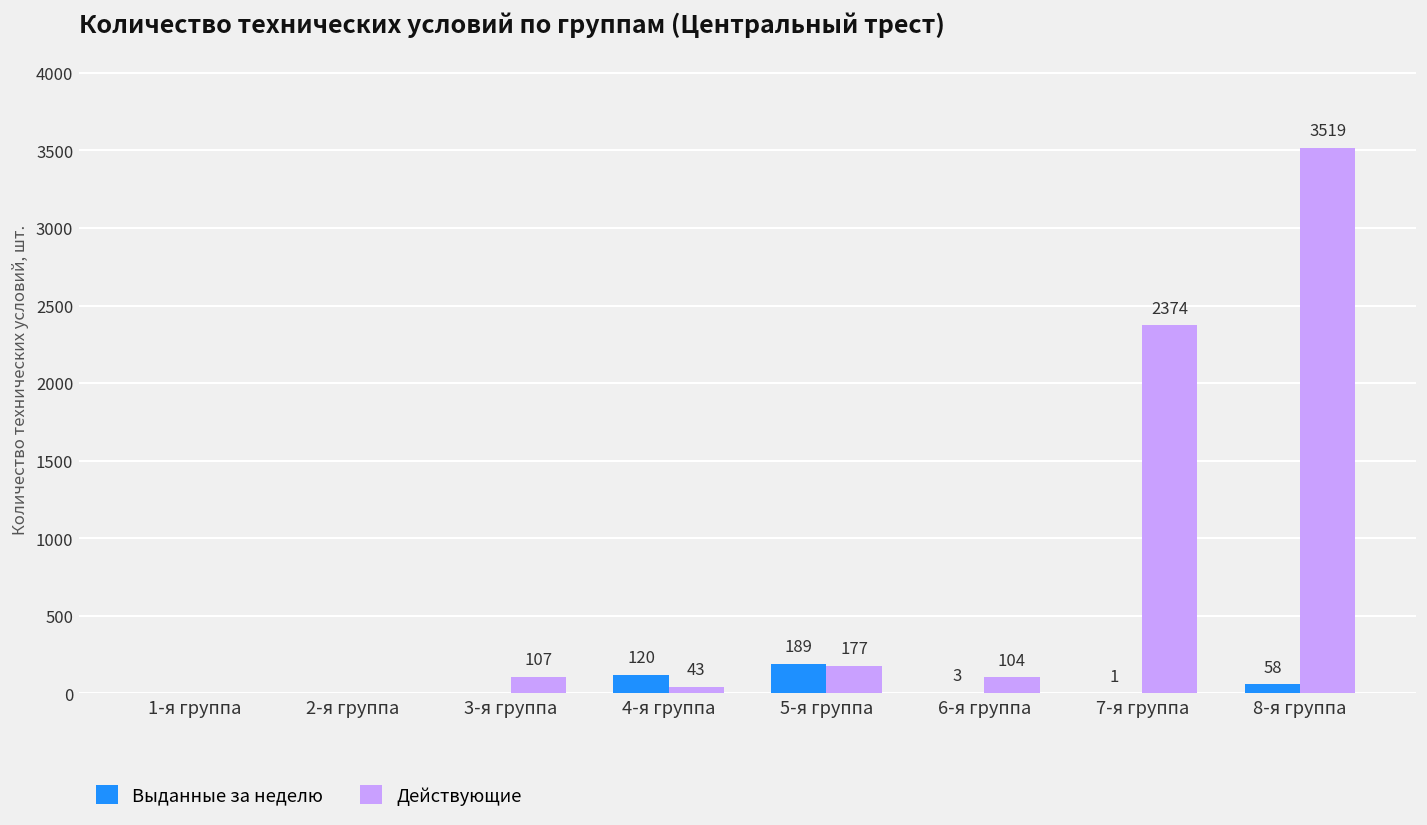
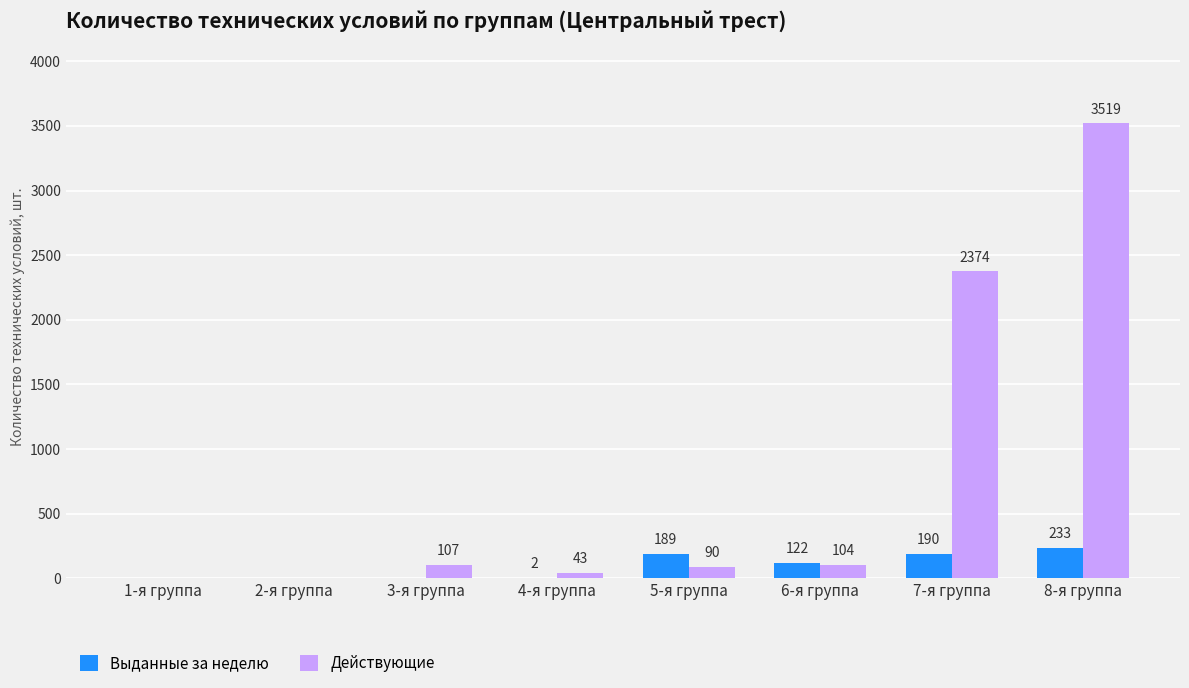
  {
    "Выданные за неделю": {
-     "4-я группа": 120,
+     "4-я группа": 2,
      "5-я группа": 189,
-     "6-я группа": 3,
-     "7-я группа": 1,
-     "8-я группа": 58
+     "6-я группа": 122,
+     "7-я группа": 190,
+     "8-я группа": 233
    },
    "Действующие": {
      "3-я группа": 107,
      "4-я группа": 43,
-     "5-я группа": 177,
+     "5-я группа": 90,
      "6-я группа": 104,
      "7-я группа": 2374,
      "8-я группа": 3519
    }
  }
